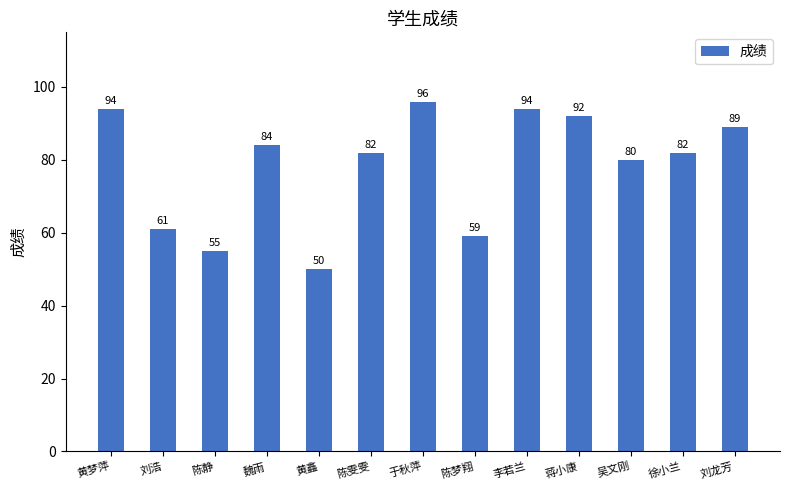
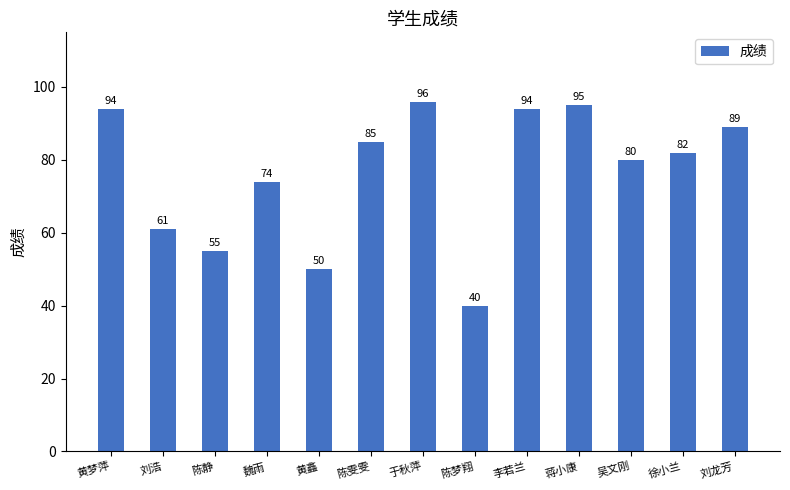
  {
    "黄梦萍": 94,
    "刘浩": 61,
    "陈静": 55,
-   "魏雨": 84,
+   "魏雨": 74,
    "黄鑫": 50,
-   "陈雯雯": 82,
+   "陈雯雯": 85,
    "于秋萍": 96,
-   "陈梦翔": 59,
+   "陈梦翔": 40,
    "李若兰": 94,
-   "蒋小康": 92,
+   "蒋小康": 95,
    "吴文刚": 80,
    "徐小兰": 82,
    "刘龙芳": 89
  }
